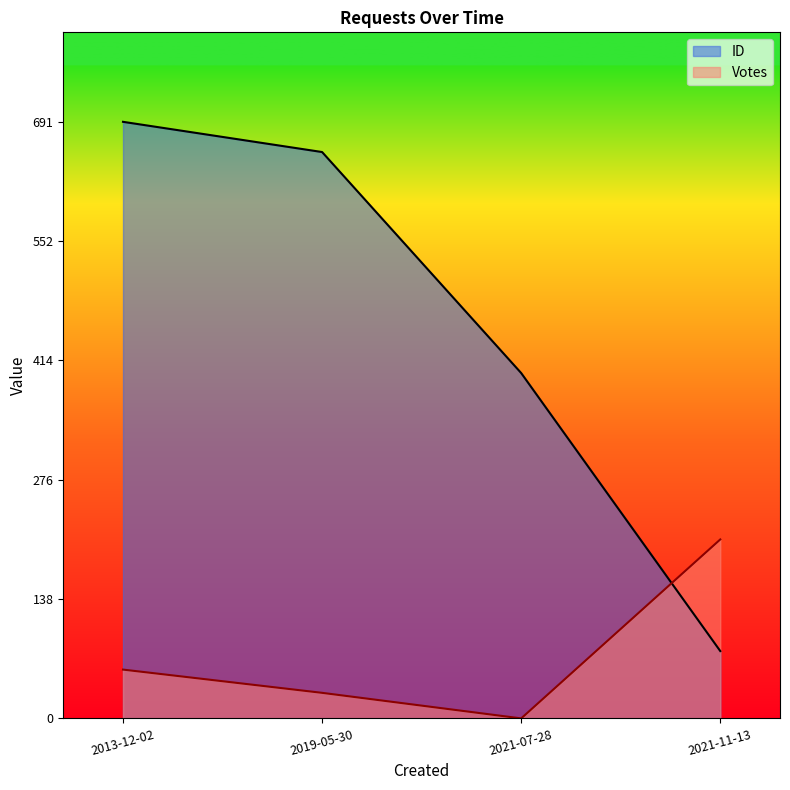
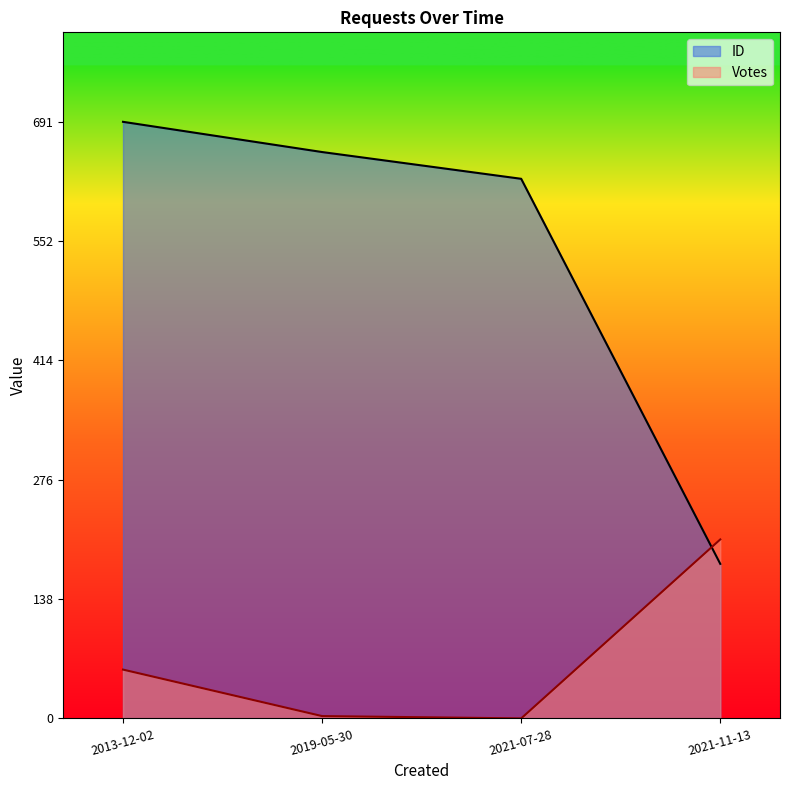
  {
    "ID": {
      "2013-12-02": 690,
      "2019-05-30": 660,
-     "2021-07-28": 400,
-     "2021-11-13": 80
+     "2021-07-28": 630,
+     "2021-11-13": 180
    },
    "Votes": {
      "2013-12-02": 60,
-     "2019-05-30": 30,
+     "2019-05-30": 0,
      "2021-07-28": 0,
      "2021-11-13": 210
    }
  }
